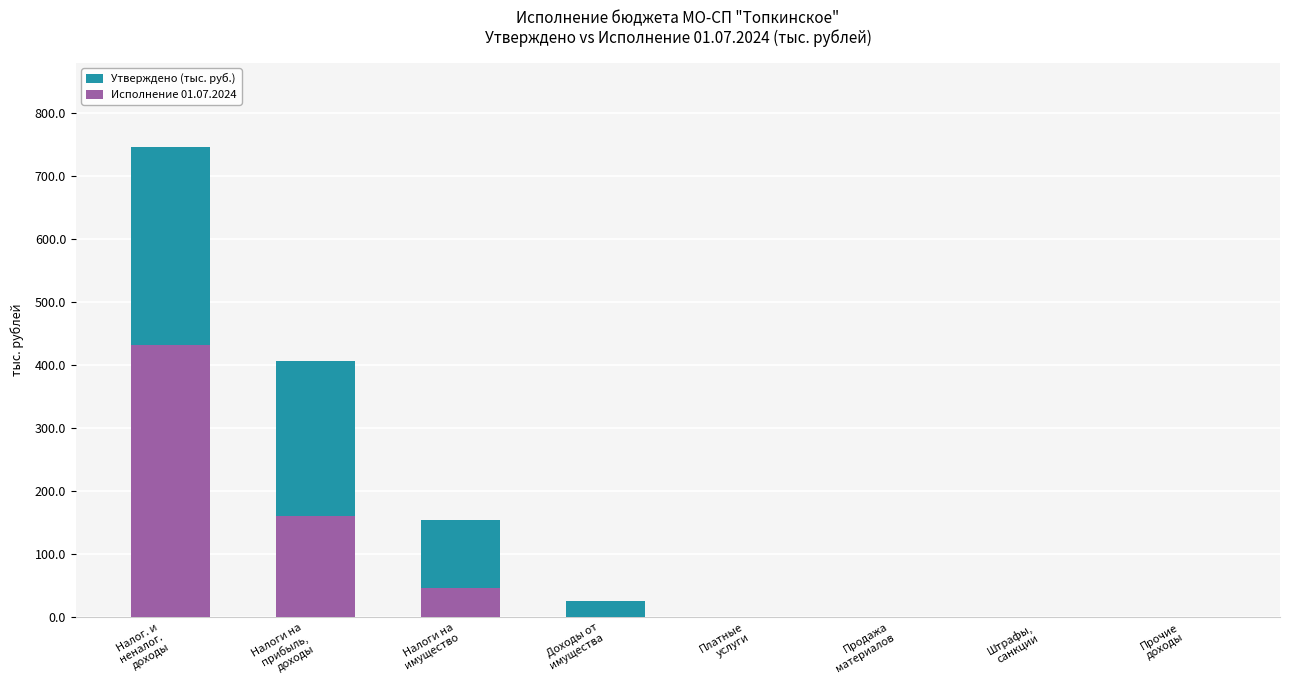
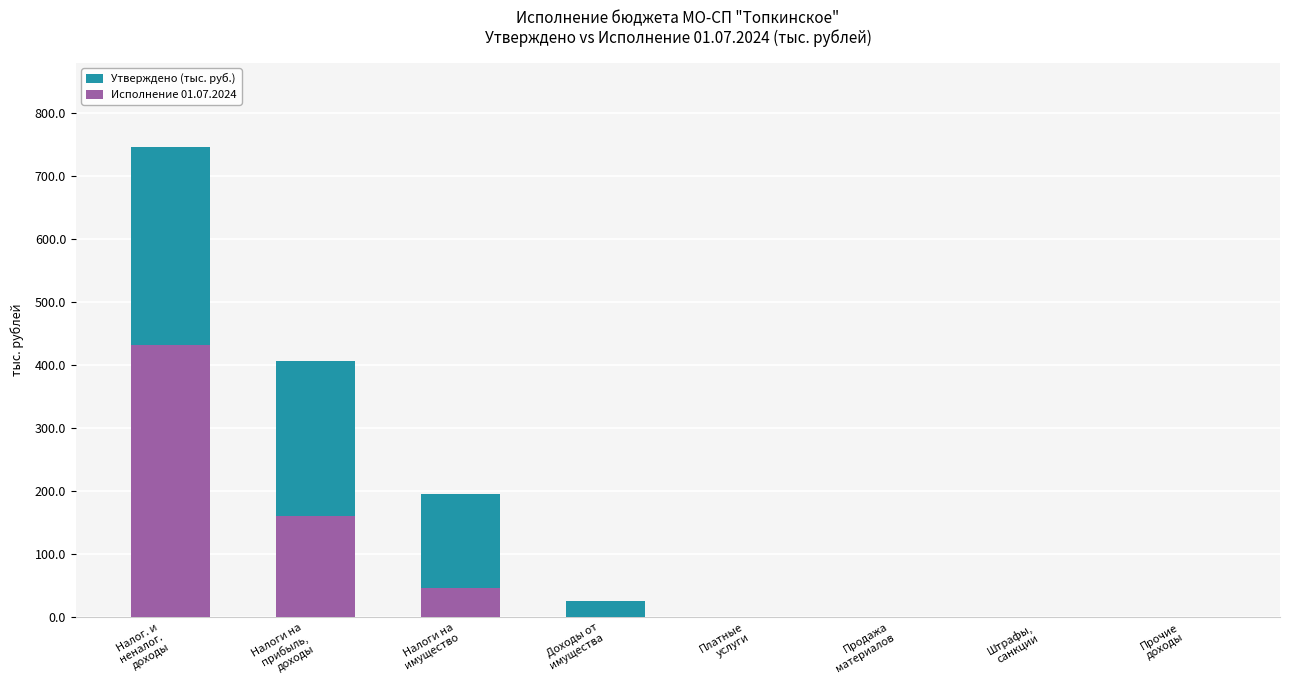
  {
    "Утверждено (тыс. руб.)": {
      "Налог. и неналог. доходы": 750,
      "Налоги на прибыль, доходы": 410,
-     "Налоги на имущество": 160,
+     "Налоги на имущество": 200,
      "Доходы от имущества": 30,
      "Платные услуги": 0,
      "Продажа материалов": 0,
      "Штрафы, санкции": 0,
      "Прочие доходы": 0
    },
    "Исполнение 01.07.2024": {
      "Доходы от имущества": 0,
      "Платные услуги": 0,
      "Продажа материалов": 0,
      "Штрафы, санкции": 0,
      "Прочие доходы": 0
    }
  }
